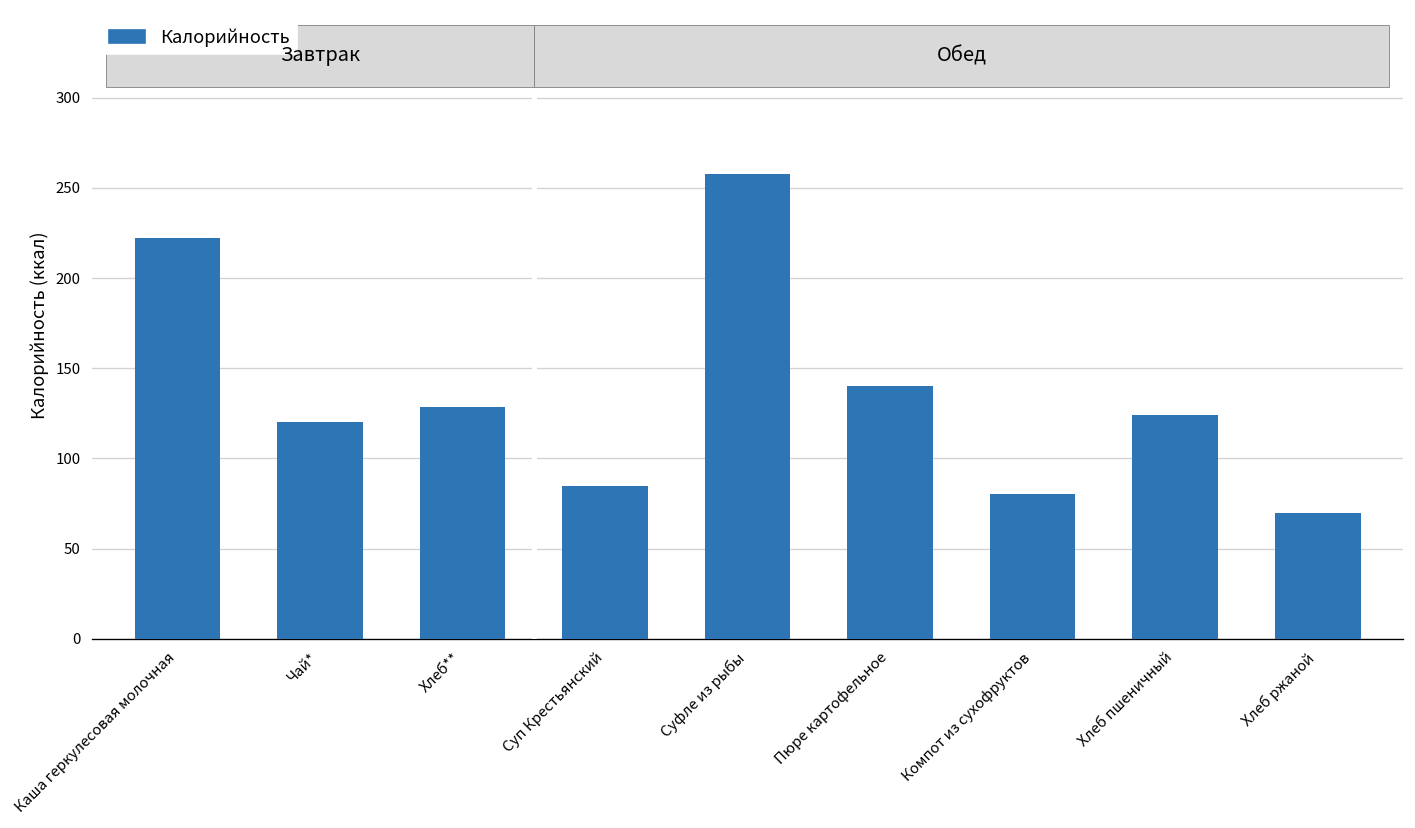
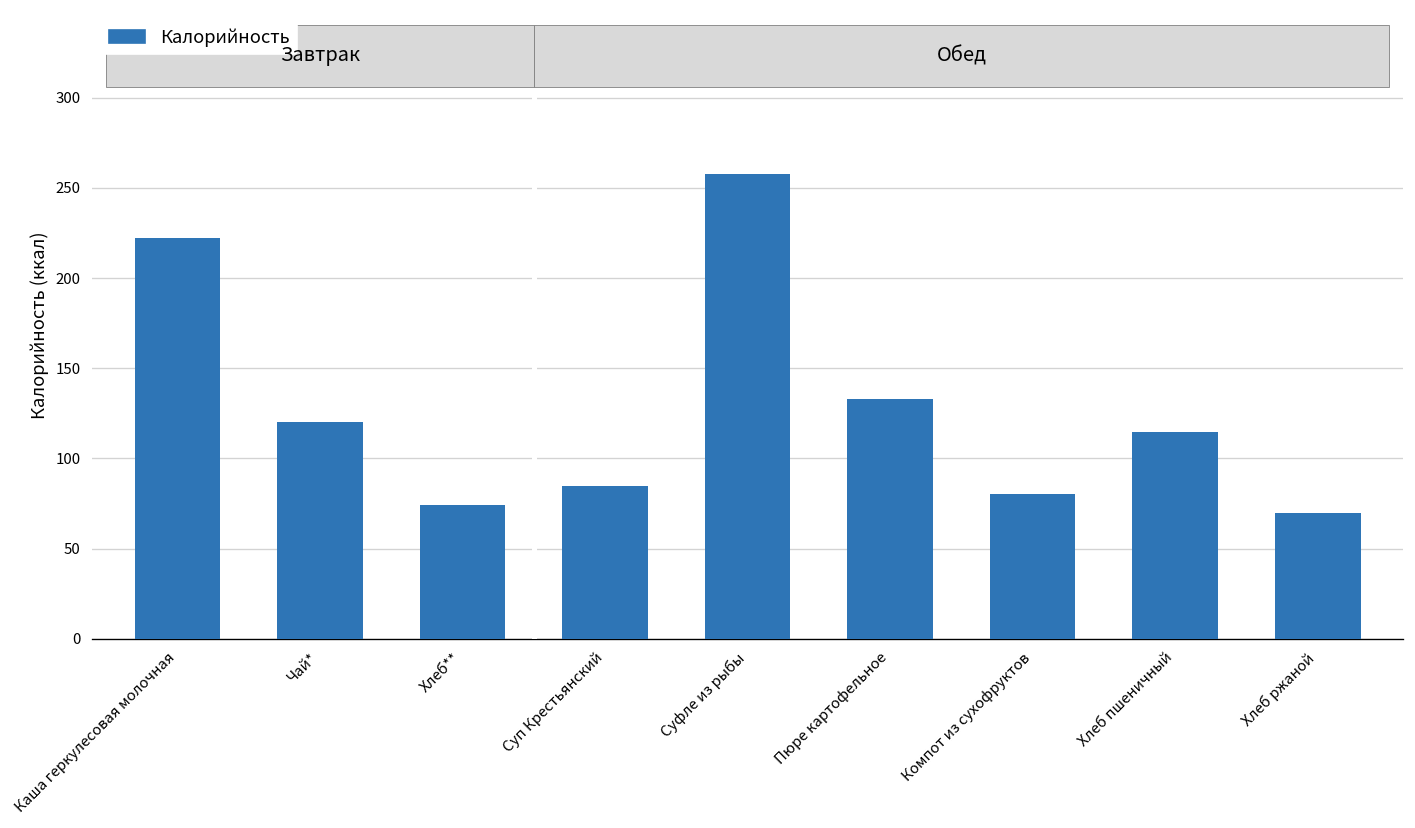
  {
    "Каша геркулесовая молочная": 222,
    "Чай*": 120,
-   "Хлеб**": 128,
+   "Хлеб**": 74,
    "Суп Крестьянский": 85,
    "Суфле из рыбы": 257,
-   "Пюре картофельное": 140,
+   "Пюре картофельное": 133,
    "Компот из сухофруктов": 80,
-   "Хлеб пшеничный": 124,
+   "Хлеб пшеничный": 115,
    "Хлеб ржаной": 70
  }
